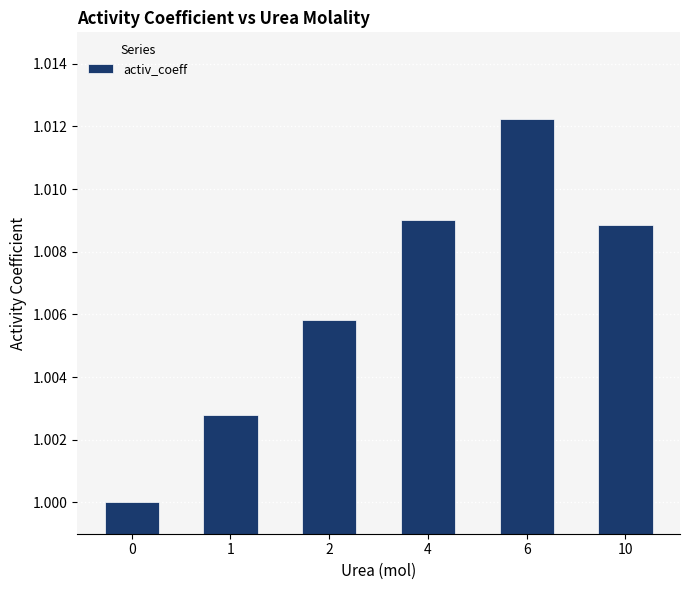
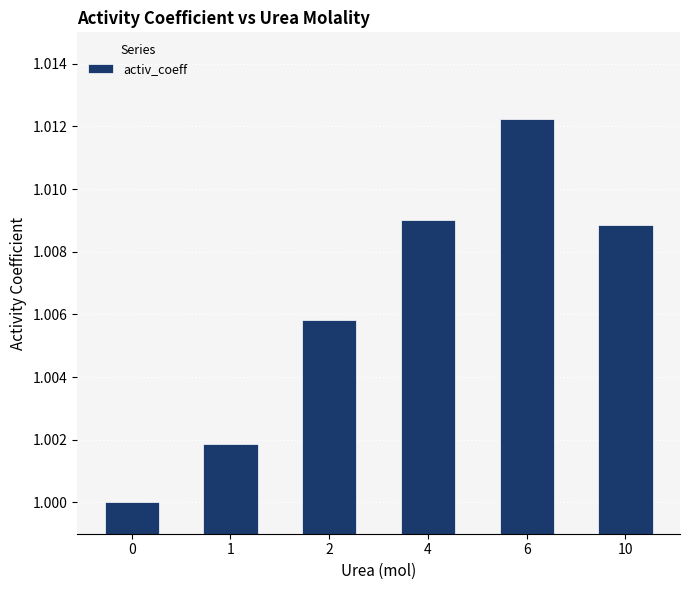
  {
    "0": 1.0000,
-   "1": 1.0028,
+   "1": 1.0019,
    "2": 1.0058,
    "4": 1.0090,
    "6": 1.0122,
    "10": 1.0089
  }
